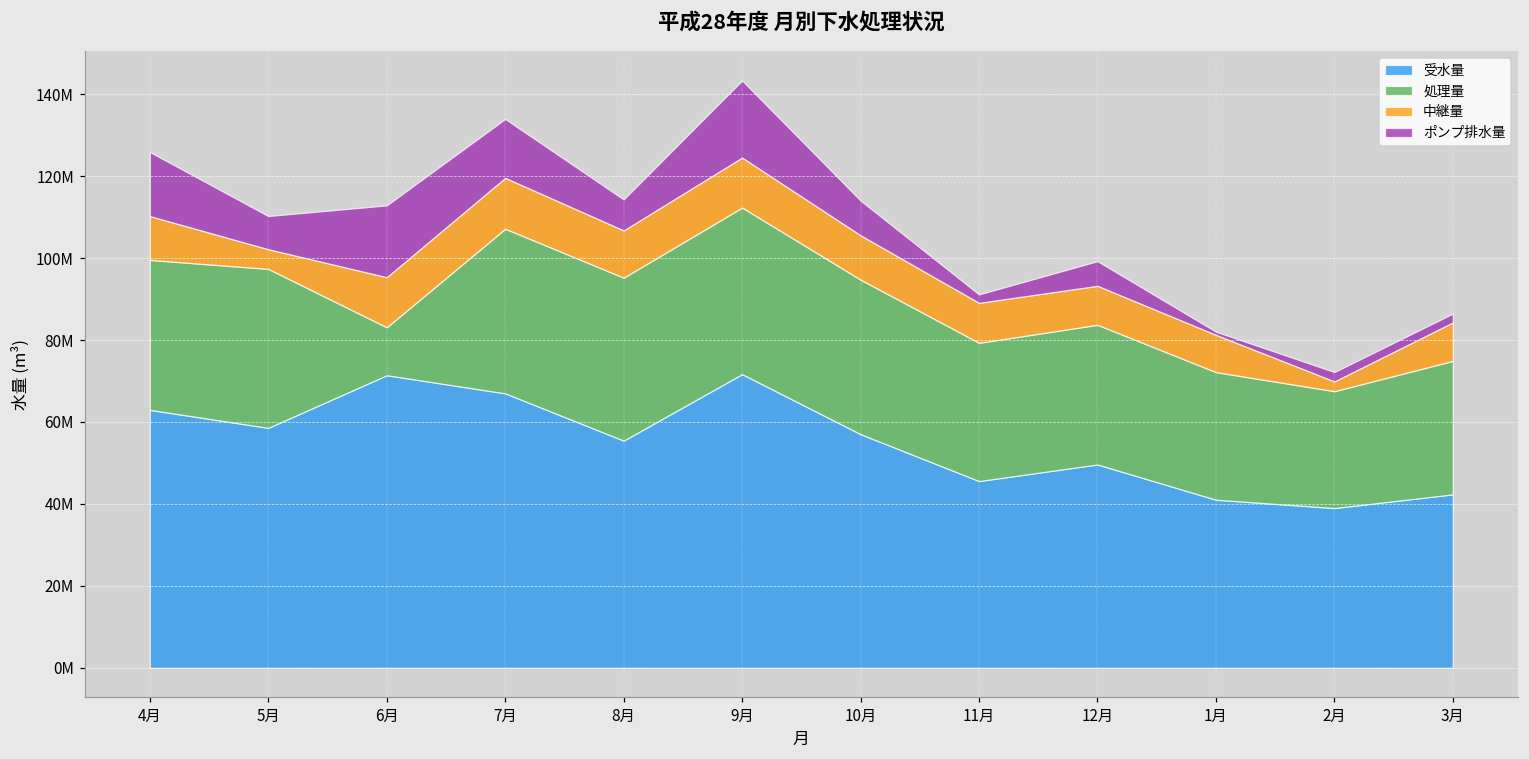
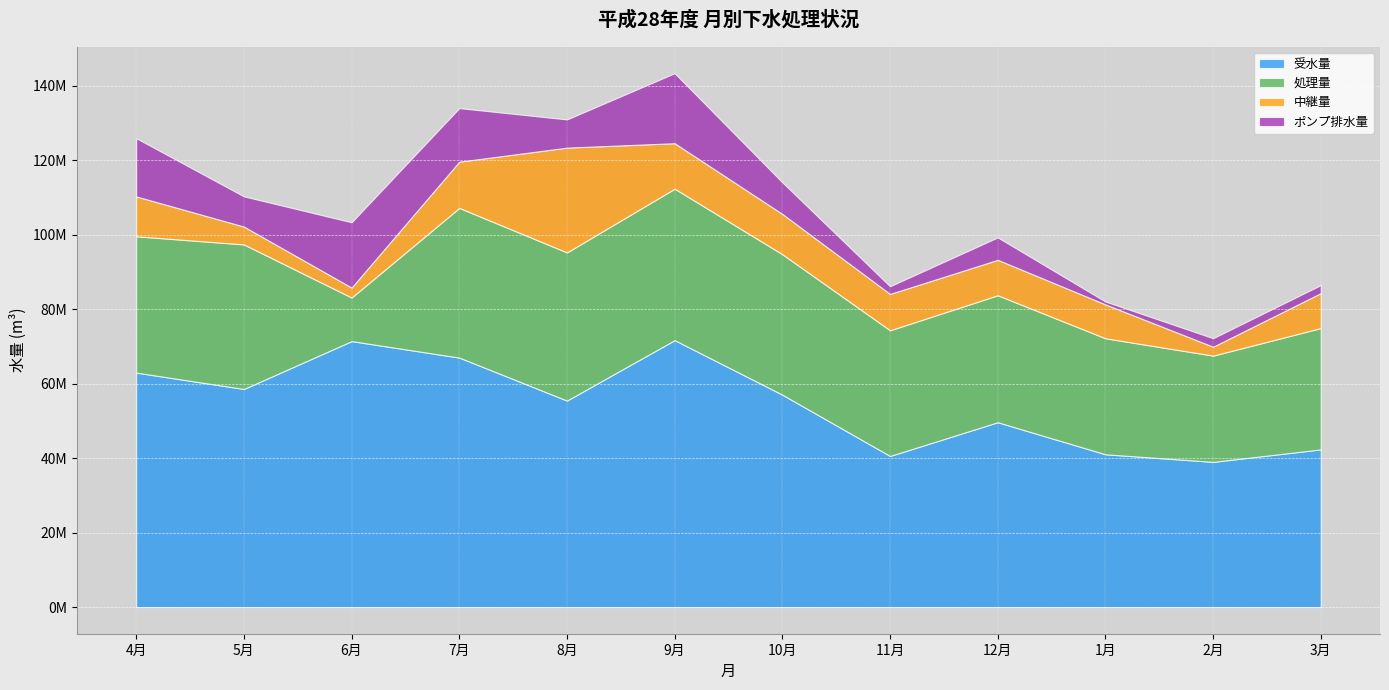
  {
    "受水量": {
      "4月": 63000000,
      "5月": 59000000,
      "6月": 71000000,
      "7月": 67000000,
      "8月": 55000000,
      "9月": 72000000,
      "10月": 57000000,
-     "11月": 46000000,
+     "11月": 41000000,
      "12月": 50000000,
      "1月": 41000000,
      "2月": 39000000,
      "3月": 42000000
    },
    "処理量": {
      "4月": 37000000,
      "5月": 39000000,
      "6月": 12000000,
      "7月": 40000000,
      "8月": 40000000,
      "9月": 41000000,
      "10月": 38000000,
      "11月": 34000000,
      "12月": 34000000,
      "1月": 31000000,
      "2月": 29000000,
      "3月": 33000000
    },
    "中継量": {
      "4月": 11000000,
      "5月": 5000000,
-     "6月": 12000000,
+     "6月": 3000000,
      "7月": 12000000,
-     "8月": 12000000,
+     "8月": 28000000,
      "9月": 12000000,
      "10月": 11000000,
      "11月": 10000000,
      "12月": 10000000,
      "1月": 9000000,
      "2月": 2000000,
      "3月": 9000000
    },
    "ポンプ排水量": {
      "4月": 16000000,
      "5月": 8000000,
      "6月": 18000000,
      "7月": 14000000,
      "8月": 8000000,
      "9月": 19000000,
      "10月": 8000000,
      "11月": 2000000,
      "12月": 6000000,
      "1月": 1000000,
      "2月": 2000000,
      "3月": 2000000
    }
  }
